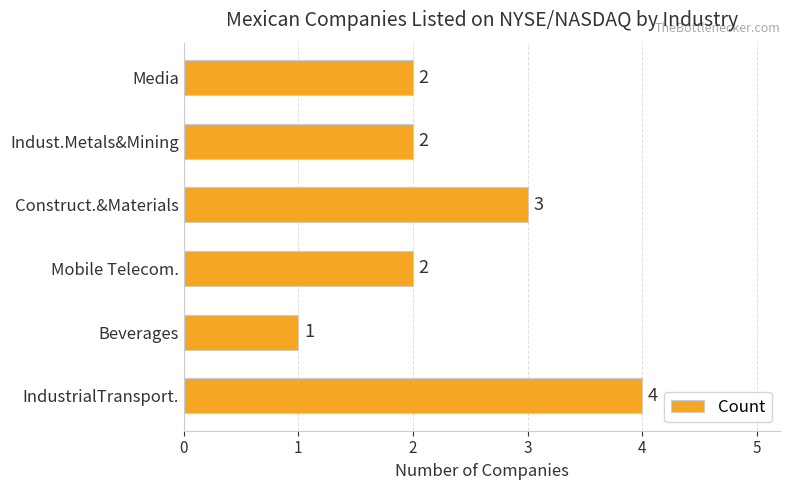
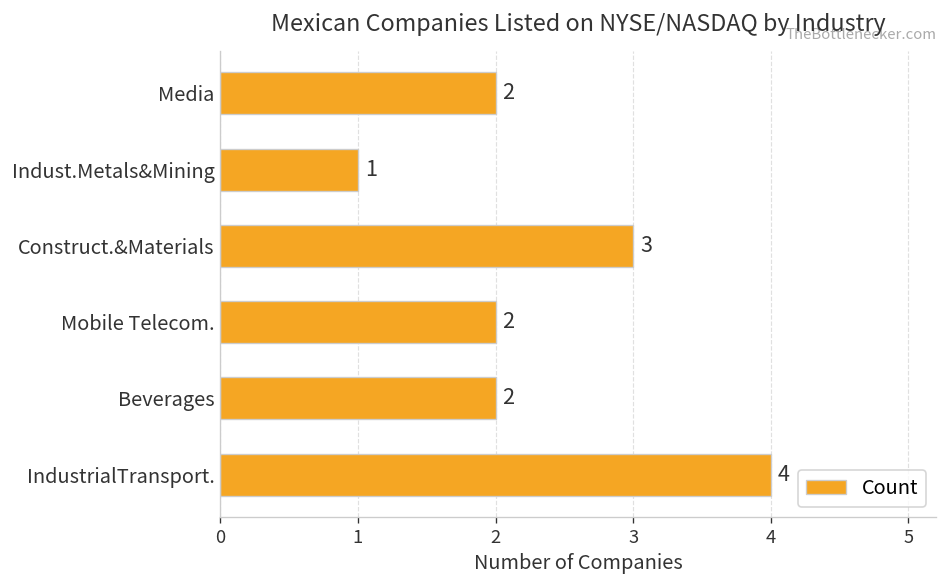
  {
    "Media": 2,
-   "Indust.Metals&Mining": 2,
+   "Indust.Metals&Mining": 1,
    "Construct.&Materials": 3,
    "Mobile Telecom.": 2,
-   "Beverages": 1,
+   "Beverages": 2,
    "IndustrialTransport.": 4
  }
